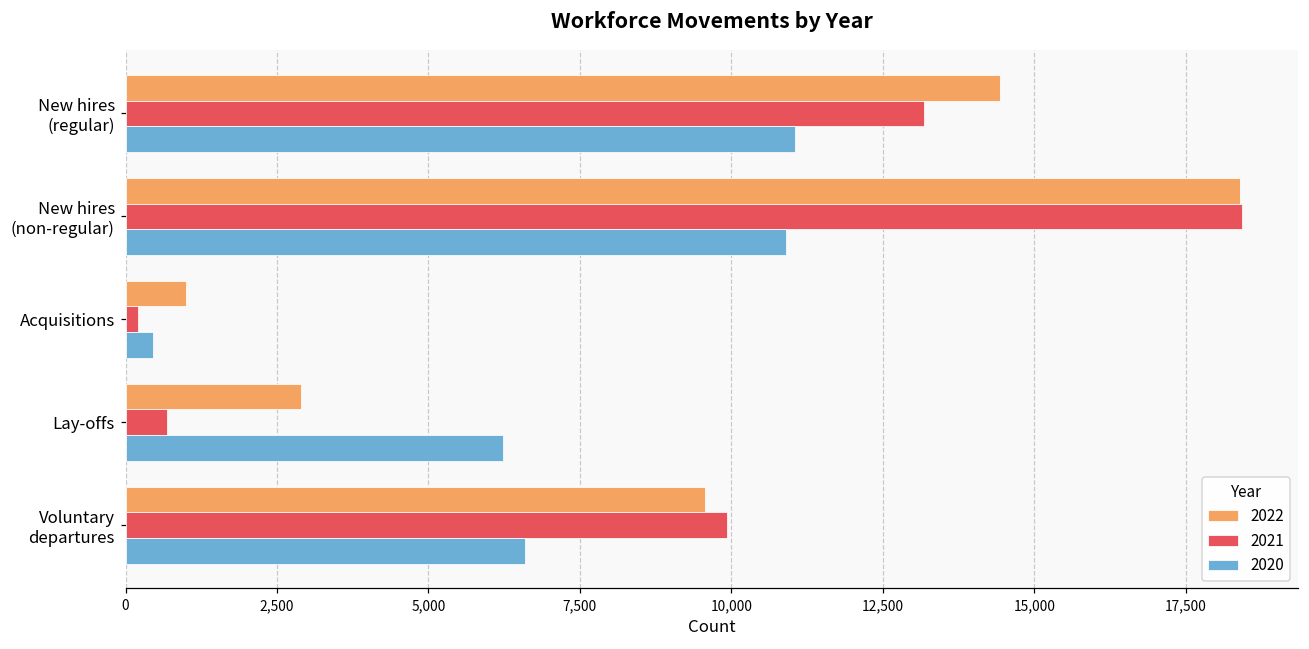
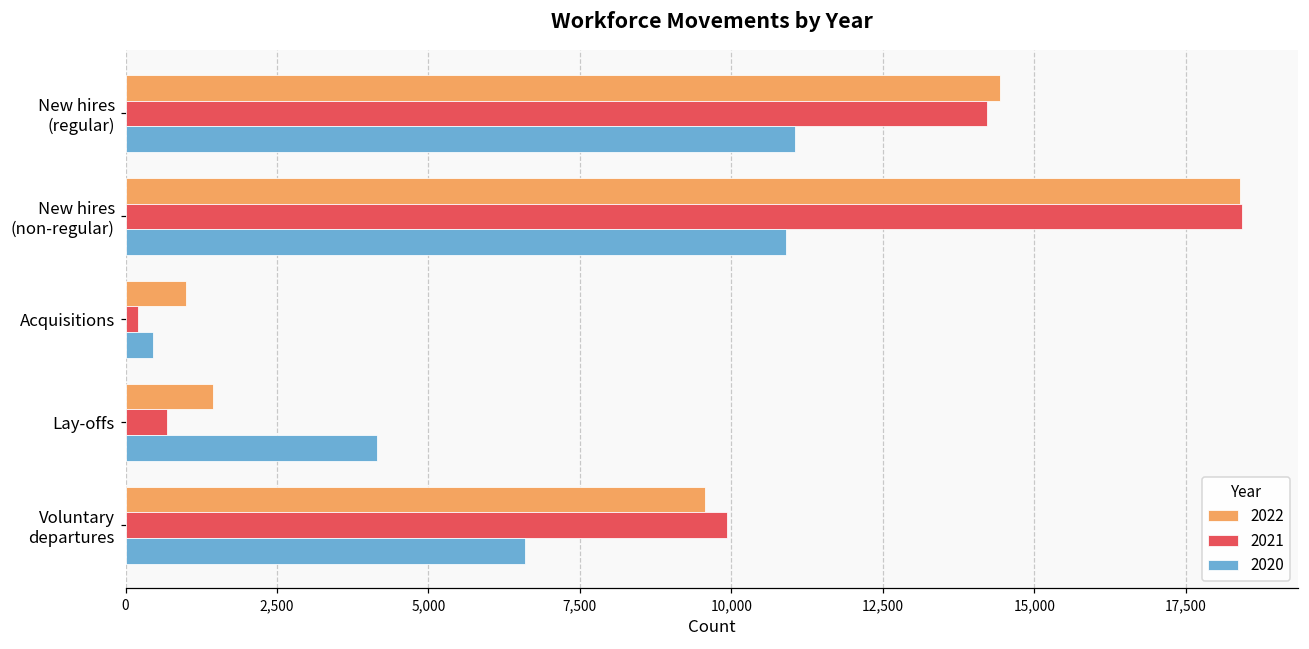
  {
    "2022": {
      "New hires (regular)": "14,400",
      "New hires (non-regular)": "18,400",
      "Acquisitions": "1,000",
-     "Lay-offs": "2,900",
+     "Lay-offs": "1,400",
      "Voluntary departures": "9,600"
    },
    "2021": {
-     "New hires (regular)": "13,200",
+     "New hires (regular)": "14,200",
      "New hires (non-regular)": "18,400",
      "Acquisitions": "200",
      "Lay-offs": "700",
      "Voluntary departures": "9,900"
    },
    "2020": {
      "New hires (regular)": "11,100",
      "New hires (non-regular)": "10,900",
      "Acquisitions": "500",
-     "Lay-offs": "6,200",
+     "Lay-offs": "4,200",
      "Voluntary departures": "6,600"
    }
  }
